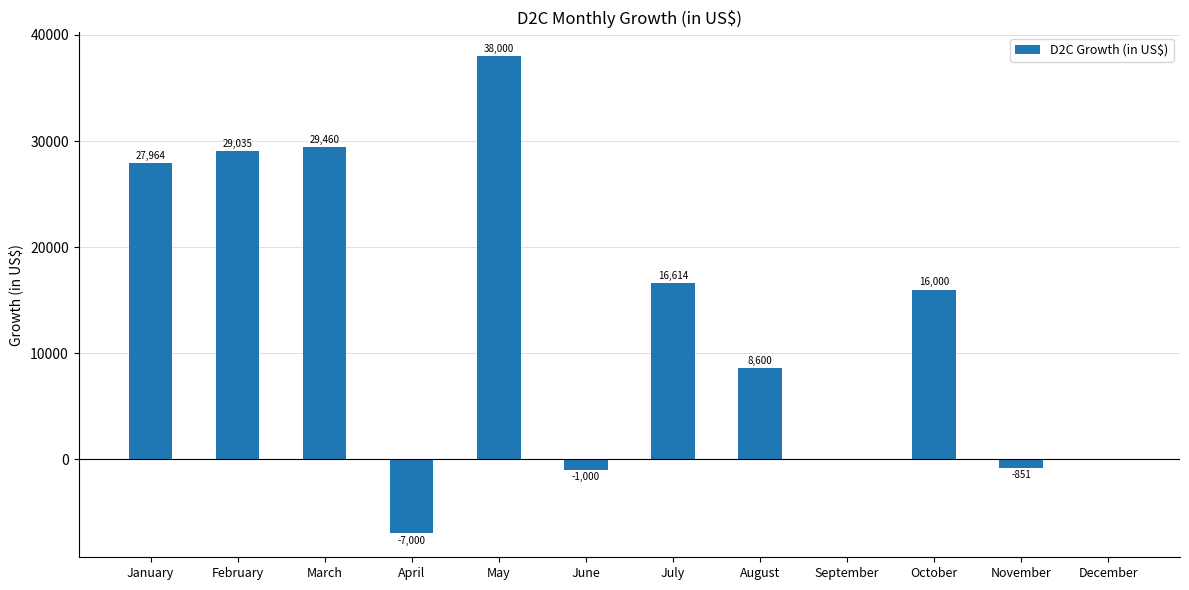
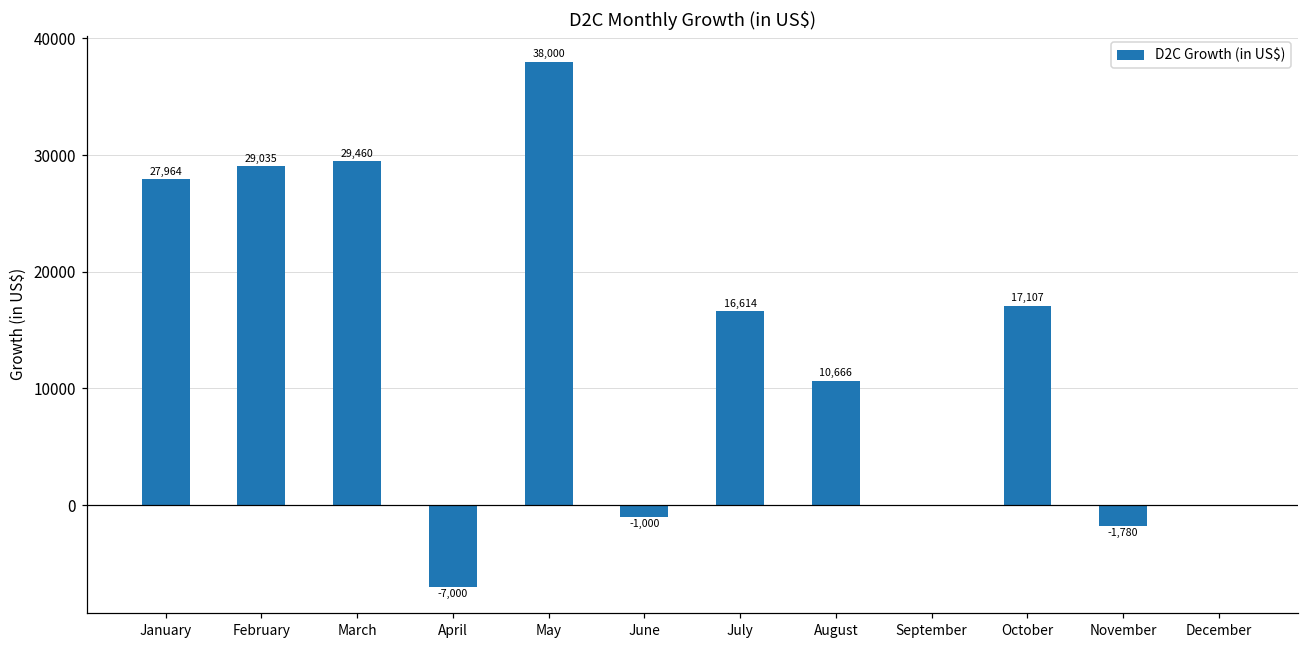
  {
    "January": "27,964",
    "February": "29,035",
    "March": "29,460",
    "April": "-7,000",
    "May": "38,000",
    "June": "-1,000",
    "July": "16,614",
-   "August": "8,600",
-   "October": "16,000",
-   "November": "-851"
+   "August": "10,666",
+   "October": "17,107",
+   "November": "-1,780"
  }
